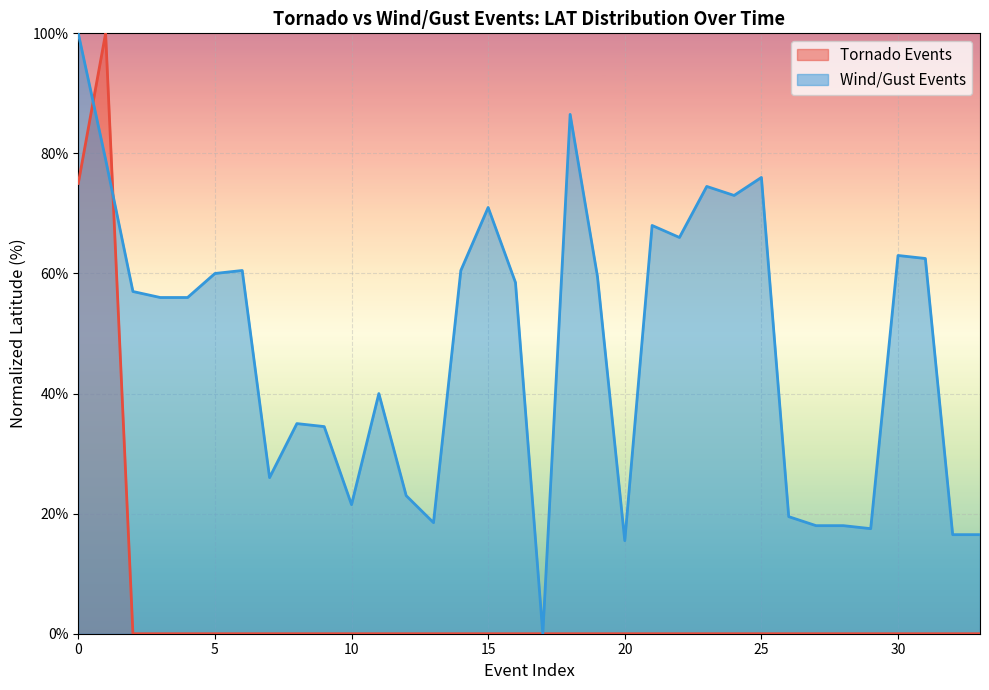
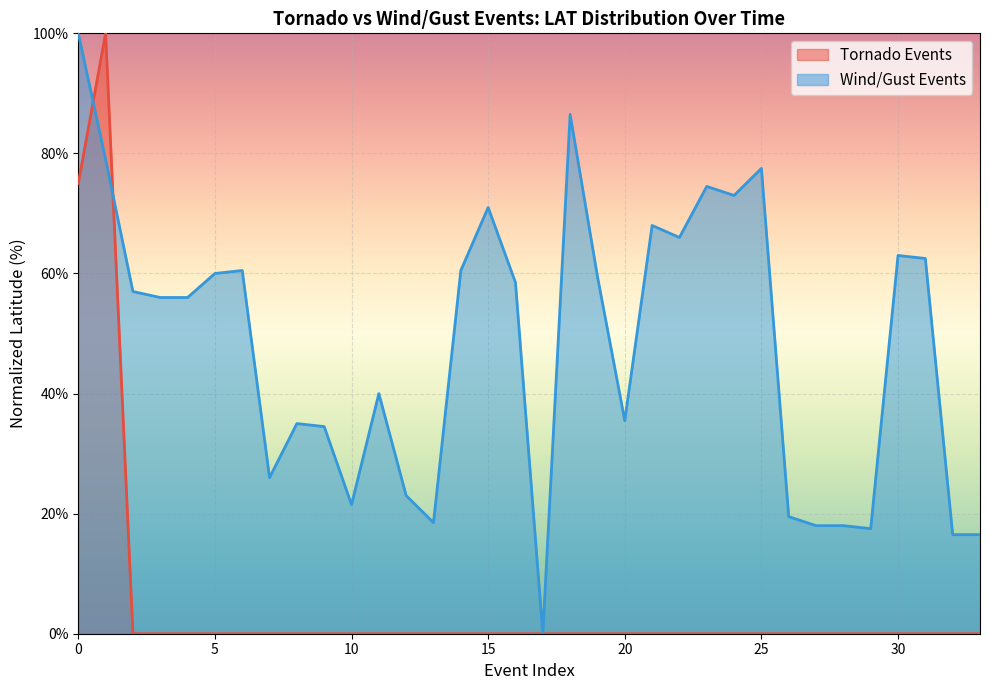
  {
    "Tornado Events": {
      "0": "75%",
      "5": "0%",
      "10": "0%",
      "15": "0%",
      "20": "0%",
      "25": "0%",
      "30": "0%"
    },
    "Wind/Gust Events": {
      "0": "100%",
      "5": "60%",
      "10": "22%",
      "15": "71%",
-     "20": "16%",
-     "25": "76%",
+     "20": "36%",
+     "25": "78%",
      "30": "63%"
    }
  }
